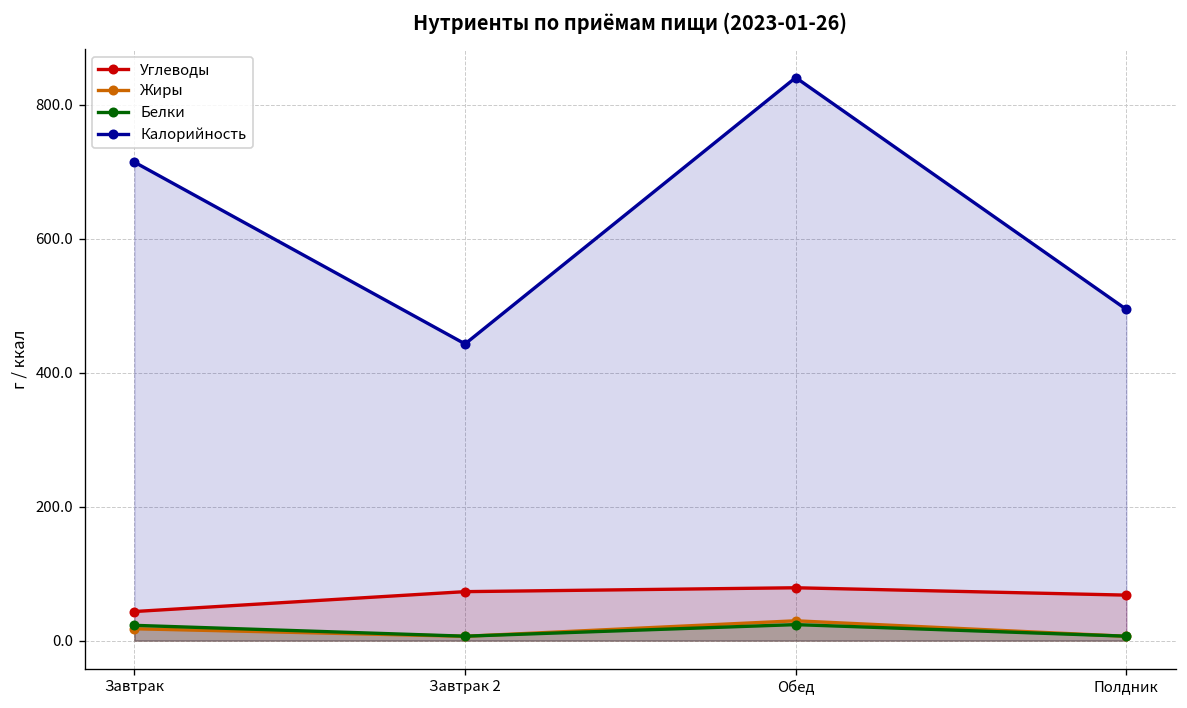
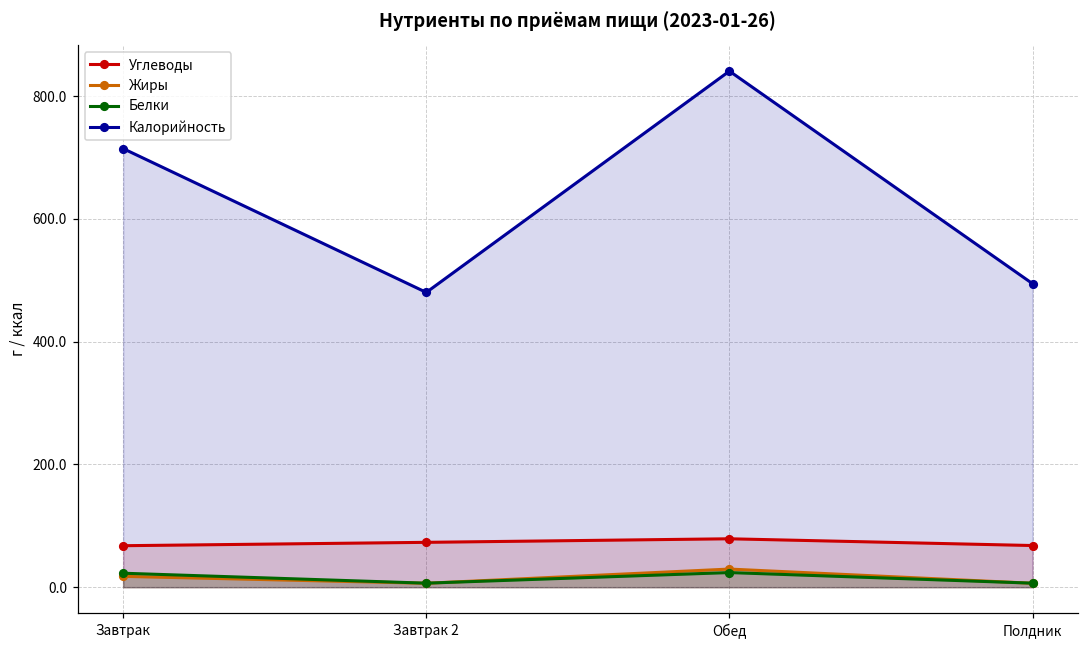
  {
    "Углеводы": {
-     "Завтрак": 40,
+     "Завтрак": 70,
      "Завтрак 2": 70,
      "Обед": 80,
      "Полдник": 70
    },
    "Жиры": {
      "Завтрак": 20,
      "Обед": 30
    },
    "Белки": {
      "Завтрак": 20,
      "Обед": 20
    },
    "Калорийность": {
      "Завтрак": 710,
-     "Завтрак 2": 440,
+     "Завтрак 2": 480,
      "Обед": 840,
      "Полдник": 490
    }
  }
